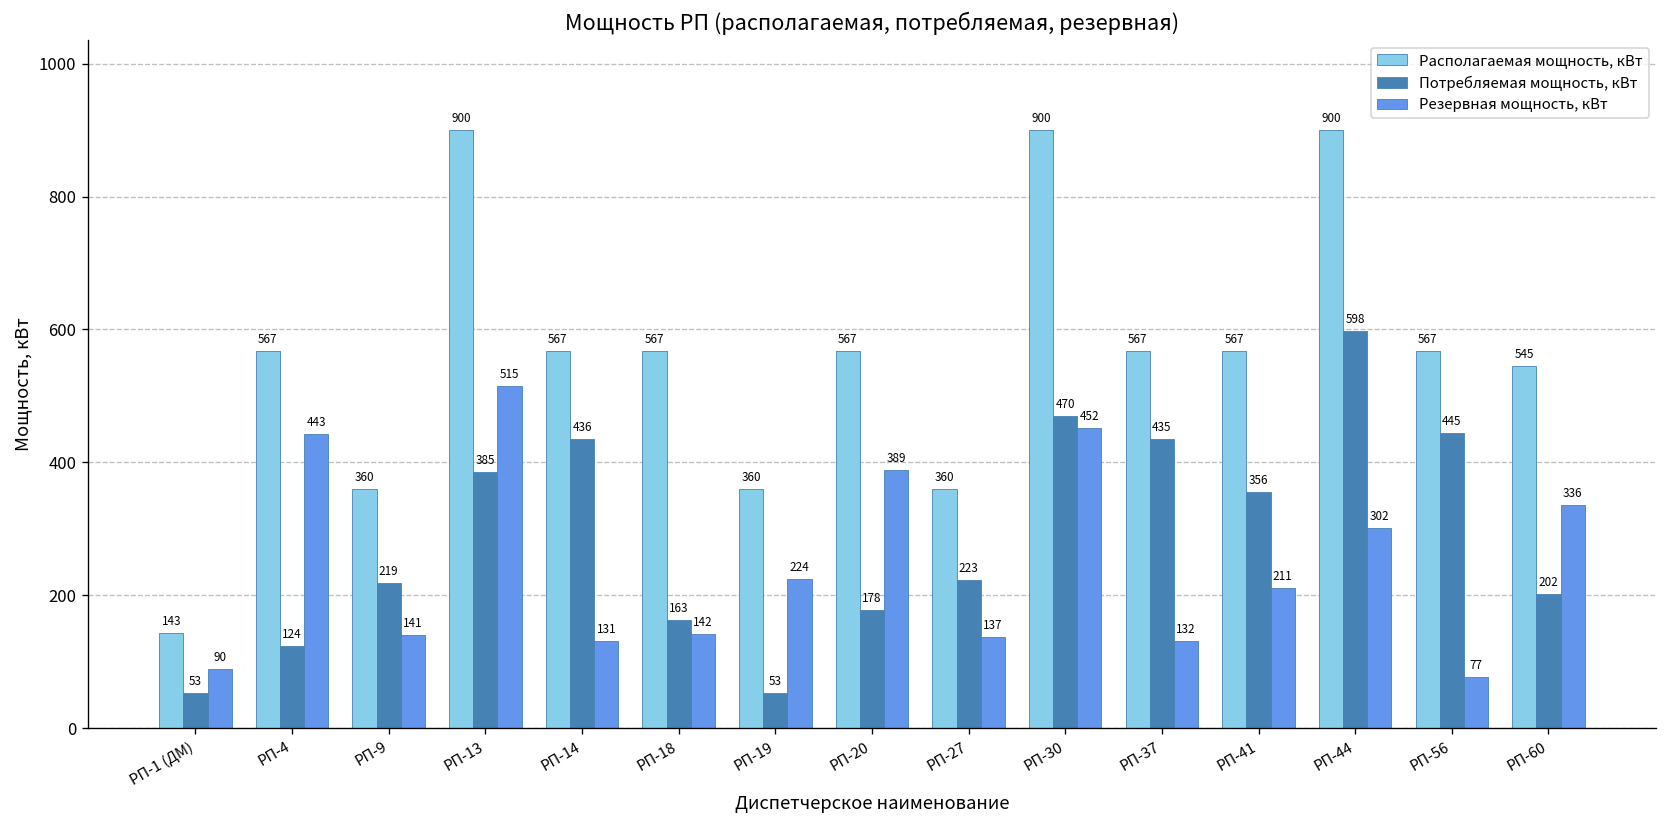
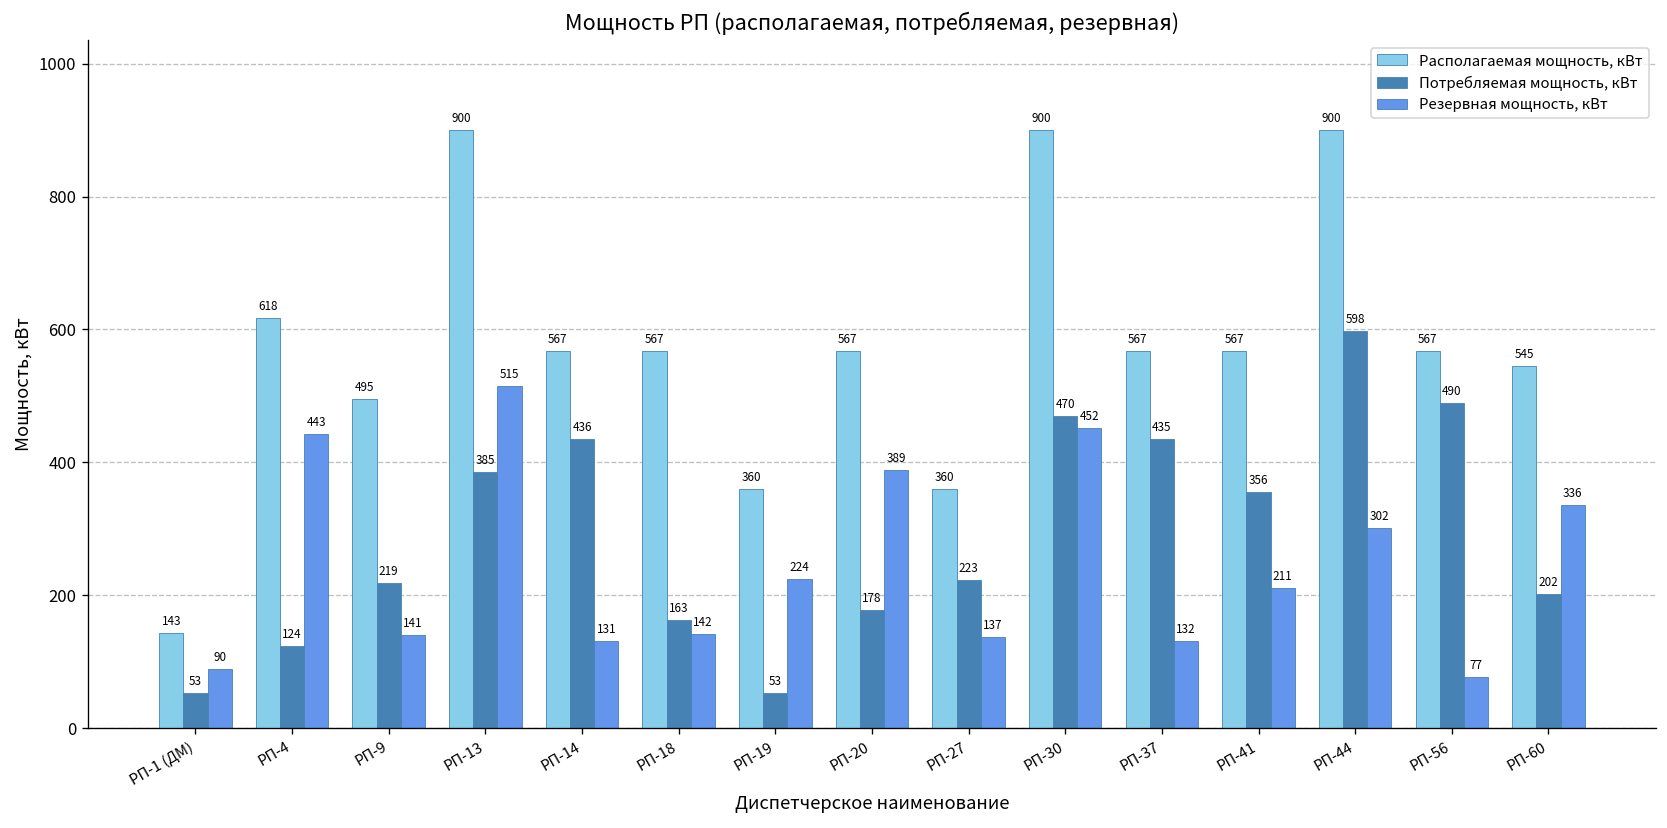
  {
    "Располагаемая мощность, кВт": {
      "РП-1 (ДМ)": 143,
-     "РП-4": 567,
-     "РП-9": 360,
+     "РП-4": 618,
+     "РП-9": 495,
      "РП-13": 900,
      "РП-14": 567,
      "РП-18": 567,
      "РП-19": 360,
      "РП-20": 567,
      "РП-27": 360,
      "РП-30": 900,
      "РП-37": 567,
      "РП-41": 567,
      "РП-44": 900,
      "РП-56": 567,
      "РП-60": 545
    },
    "Потребляемая мощность, кВт": {
      "РП-1 (ДМ)": 53,
      "РП-4": 124,
      "РП-9": 219,
      "РП-13": 385,
      "РП-14": 436,
      "РП-18": 163,
      "РП-19": 53,
      "РП-20": 178,
      "РП-27": 223,
      "РП-30": 470,
      "РП-37": 435,
      "РП-41": 356,
      "РП-44": 598,
-     "РП-56": 445,
+     "РП-56": 490,
      "РП-60": 202
    },
    "Резервная мощность, кВт": {
      "РП-1 (ДМ)": 90,
      "РП-4": 443,
      "РП-9": 141,
      "РП-13": 515,
      "РП-14": 131,
      "РП-18": 142,
      "РП-19": 224,
      "РП-20": 389,
      "РП-27": 137,
      "РП-30": 452,
      "РП-37": 132,
      "РП-41": 211,
      "РП-44": 302,
      "РП-56": 77,
      "РП-60": 336
    }
  }
